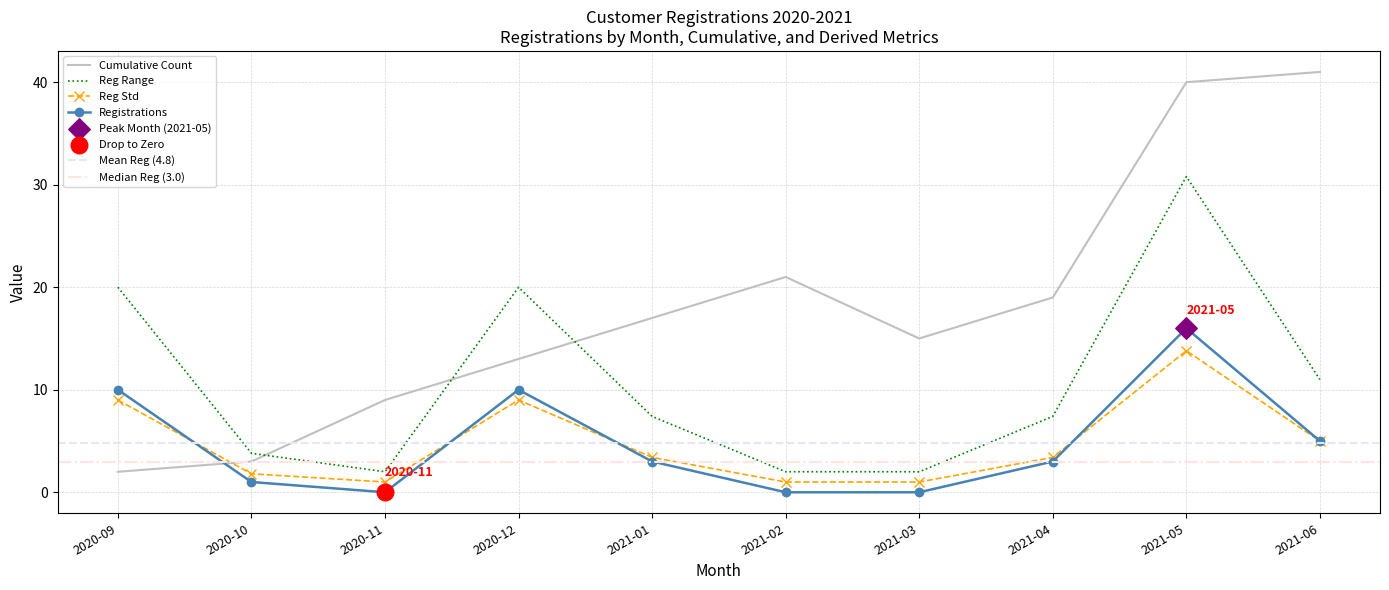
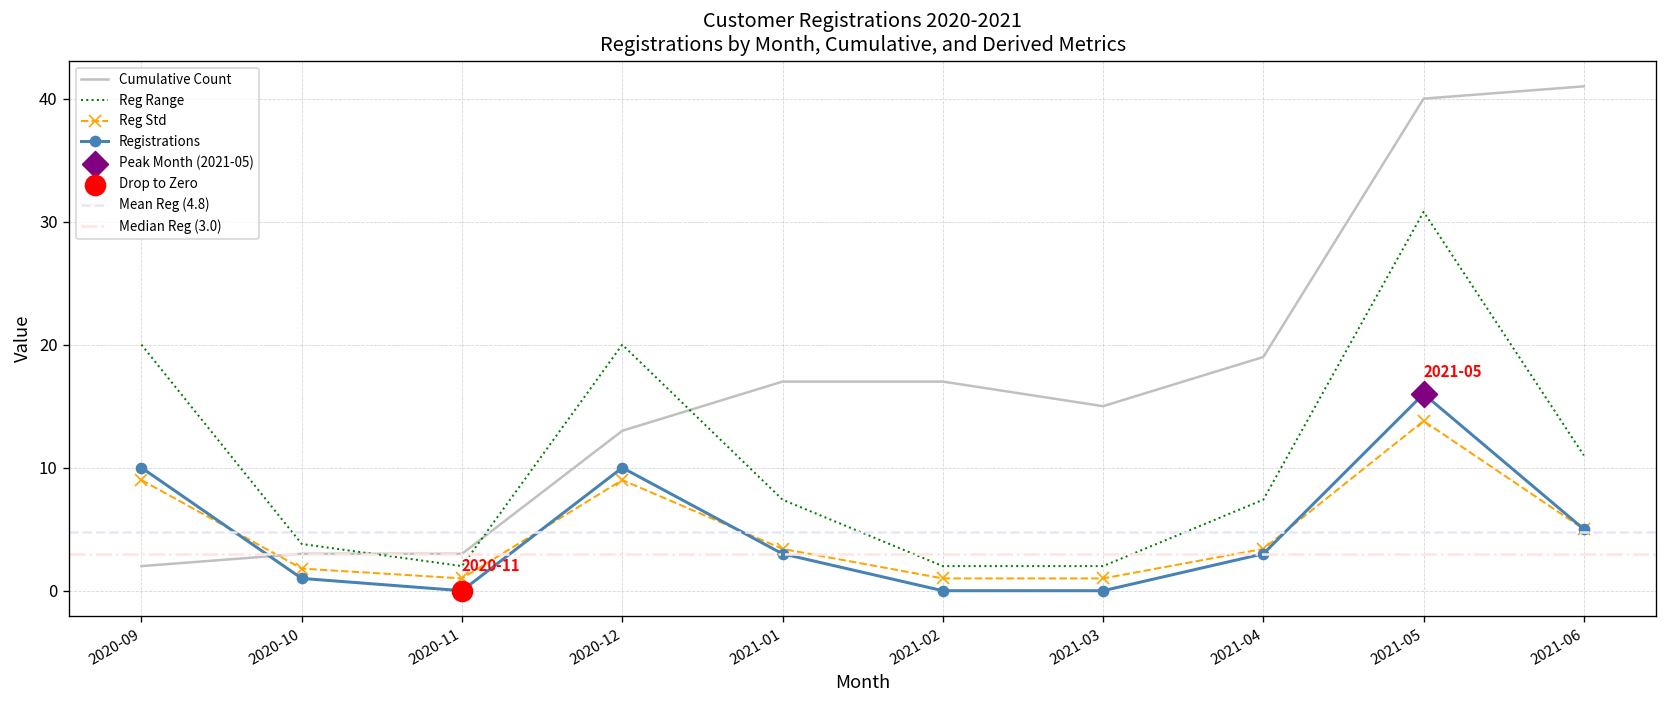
  {
    "Cumulative Count": {
      "2020-09": 2,
      "2020-10": 3,
-     "2020-11": 9,
+     "2020-11": 3,
      "2020-12": 13,
      "2021-01": 17,
-     "2021-02": 21,
+     "2021-02": 17,
      "2021-03": 15,
      "2021-04": 19,
      "2021-05": 40,
      "2021-06": 41
    },
    "Reg Range": {
      "2020-09": 20,
      "2020-10": 4,
      "2020-12": 20,
      "2021-01": 7.4,
      "2021-02": 2,
      "2021-03": 2,
      "2021-04": 7.4,
      "2021-05": 31,
      "2021-06": 11
    },
    "Reg Std": {
      "2020-09": 9,
      "2020-10": 2,
      "2020-11": 1,
      "2020-12": 9,
      "2021-01": 3.4,
      "2021-02": 1,
      "2021-03": 1,
      "2021-04": 3.4,
      "2021-05": 14
    },
    "Registrations": {
      "2020-09": 10,
      "2020-10": 1,
      "2020-12": 10,
      "2021-01": 3,
      "2021-02": 0,
      "2021-03": 0,
      "2021-04": 3
    }
  }
